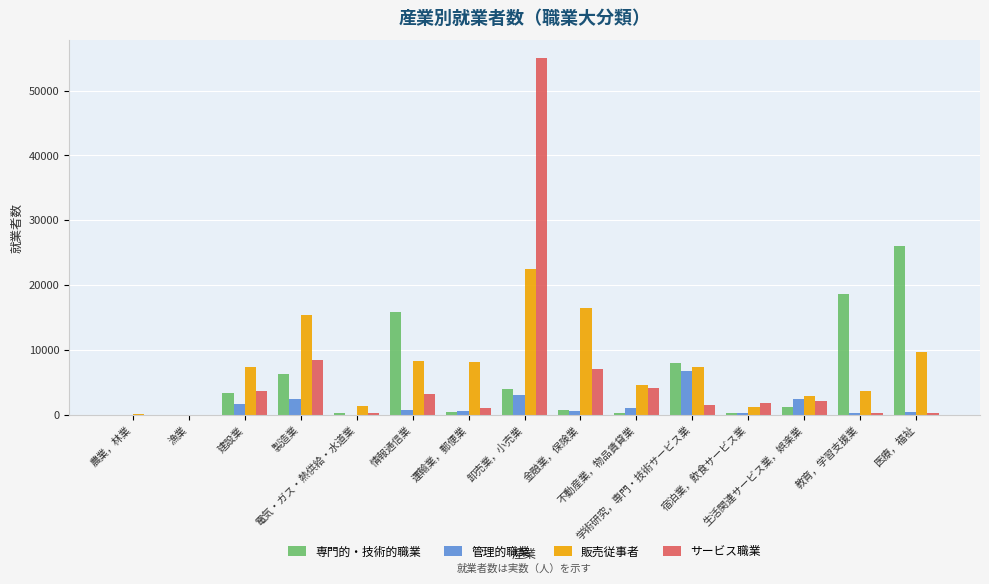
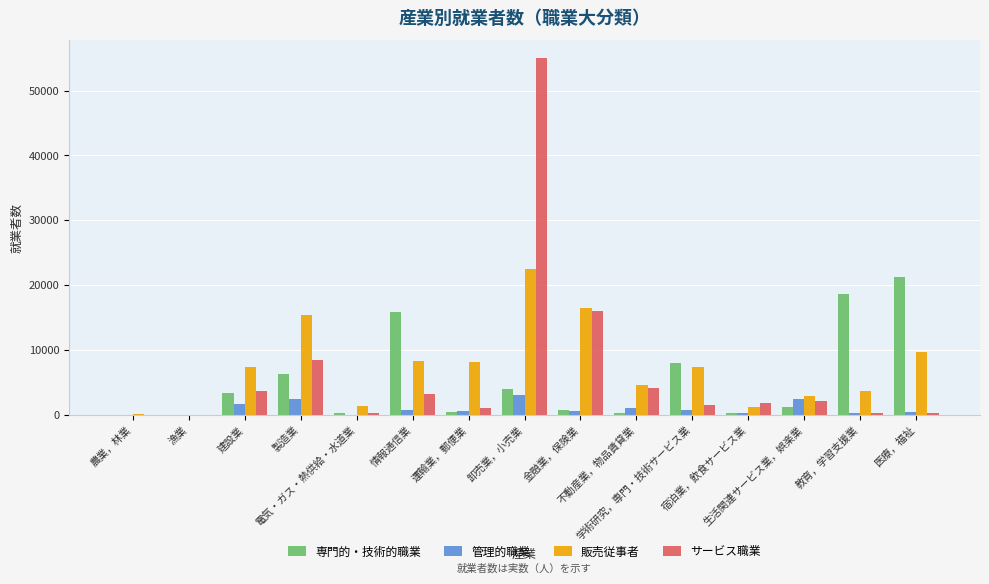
  {
    "専門的・技術的職業": {
      "漁業": 0,
      "建設業": 3000,
      "製造業": 6000,
      "情報通信業": 16000,
      "運輸業，郵便業": 0,
      "卸売業，小売業": 4000,
      "金融業，保険業": 1000,
      "学術研究，専門・技術サービス業": 8000,
      "生活関連サービス業，娯楽業": 1000,
      "教育，学習支援業": 19000,
-     "医療，福祉": 26000
+     "医療，福祉": 21000
    },
    "管理的職業": {
      "漁業": 0,
      "建設業": 2000,
      "製造業": 2000,
      "情報通信業": 1000,
      "運輸業，郵便業": 1000,
      "卸売業，小売業": 3000,
      "金融業，保険業": 1000,
      "不動産業，物品賃貸業": 1000,
-     "学術研究，専門・技術サービス業": 7000,
+     "学術研究，専門・技術サービス業": 1000,
      "生活関連サービス業，娯楽業": 2000
    },
    "販売従事者": {
      "漁業": 0,
      "建設業": 7000,
      "製造業": 15000,
      "電気・ガス・熱供給・水道業": 1000,
      "情報通信業": 8000,
      "運輸業，郵便業": 8000,
      "卸売業，小売業": 22000,
      "金融業，保険業": 16000,
      "不動産業，物品賃貸業": 5000,
      "学術研究，専門・技術サービス業": 7000,
      "宿泊業，飲食サービス業": 1000,
      "生活関連サービス業，娯楽業": 3000,
      "教育，学習支援業": 4000,
      "医療，福祉": 10000
    },
    "サービス職業": {
      "建設業": 4000,
      "製造業": 8000,
      "情報通信業": 3000,
      "運輸業，郵便業": 1000,
      "卸売業，小売業": 55000,
-     "金融業，保険業": 7000,
+     "金融業，保険業": 16000,
      "不動産業，物品賃貸業": 4000,
      "学術研究，専門・技術サービス業": 1000,
      "宿泊業，飲食サービス業": 2000,
      "生活関連サービス業，娯楽業": 2000
    }
  }
